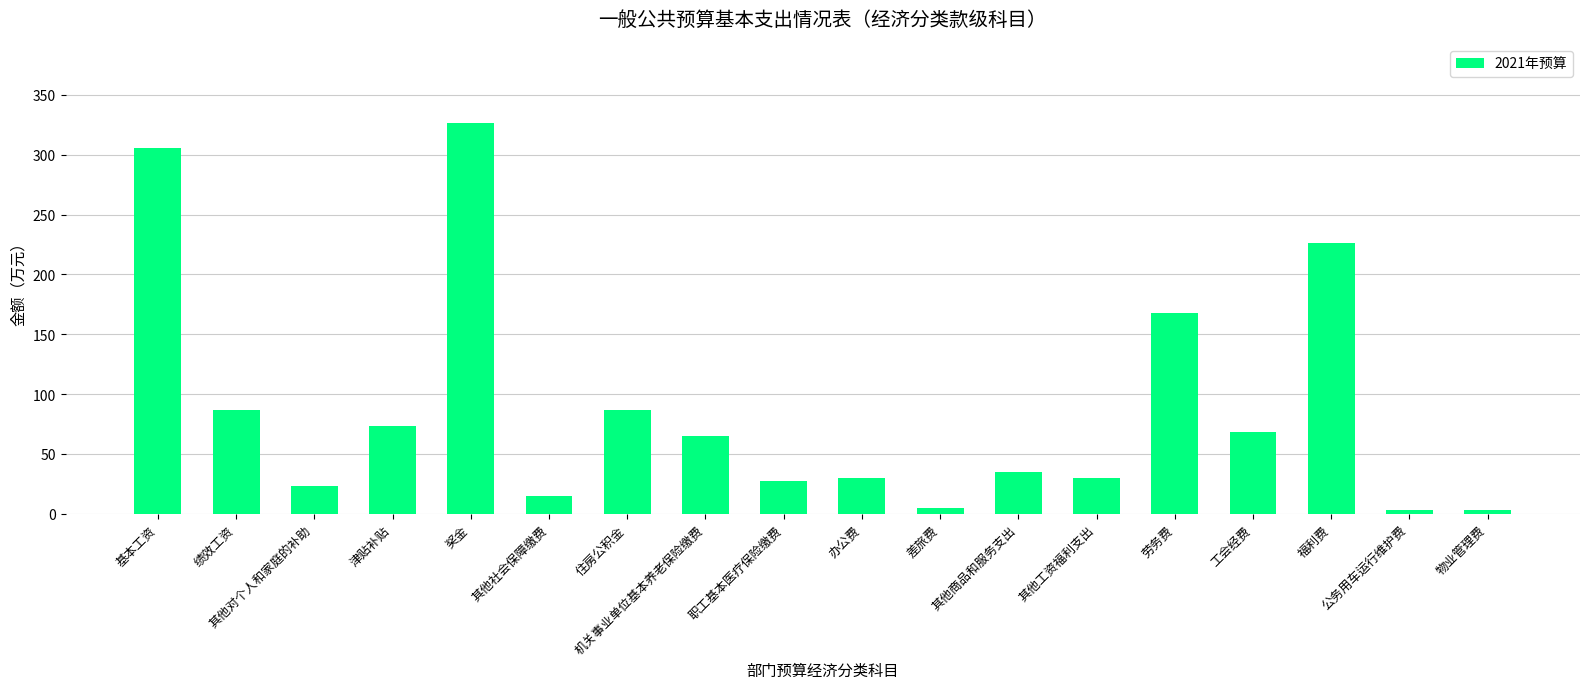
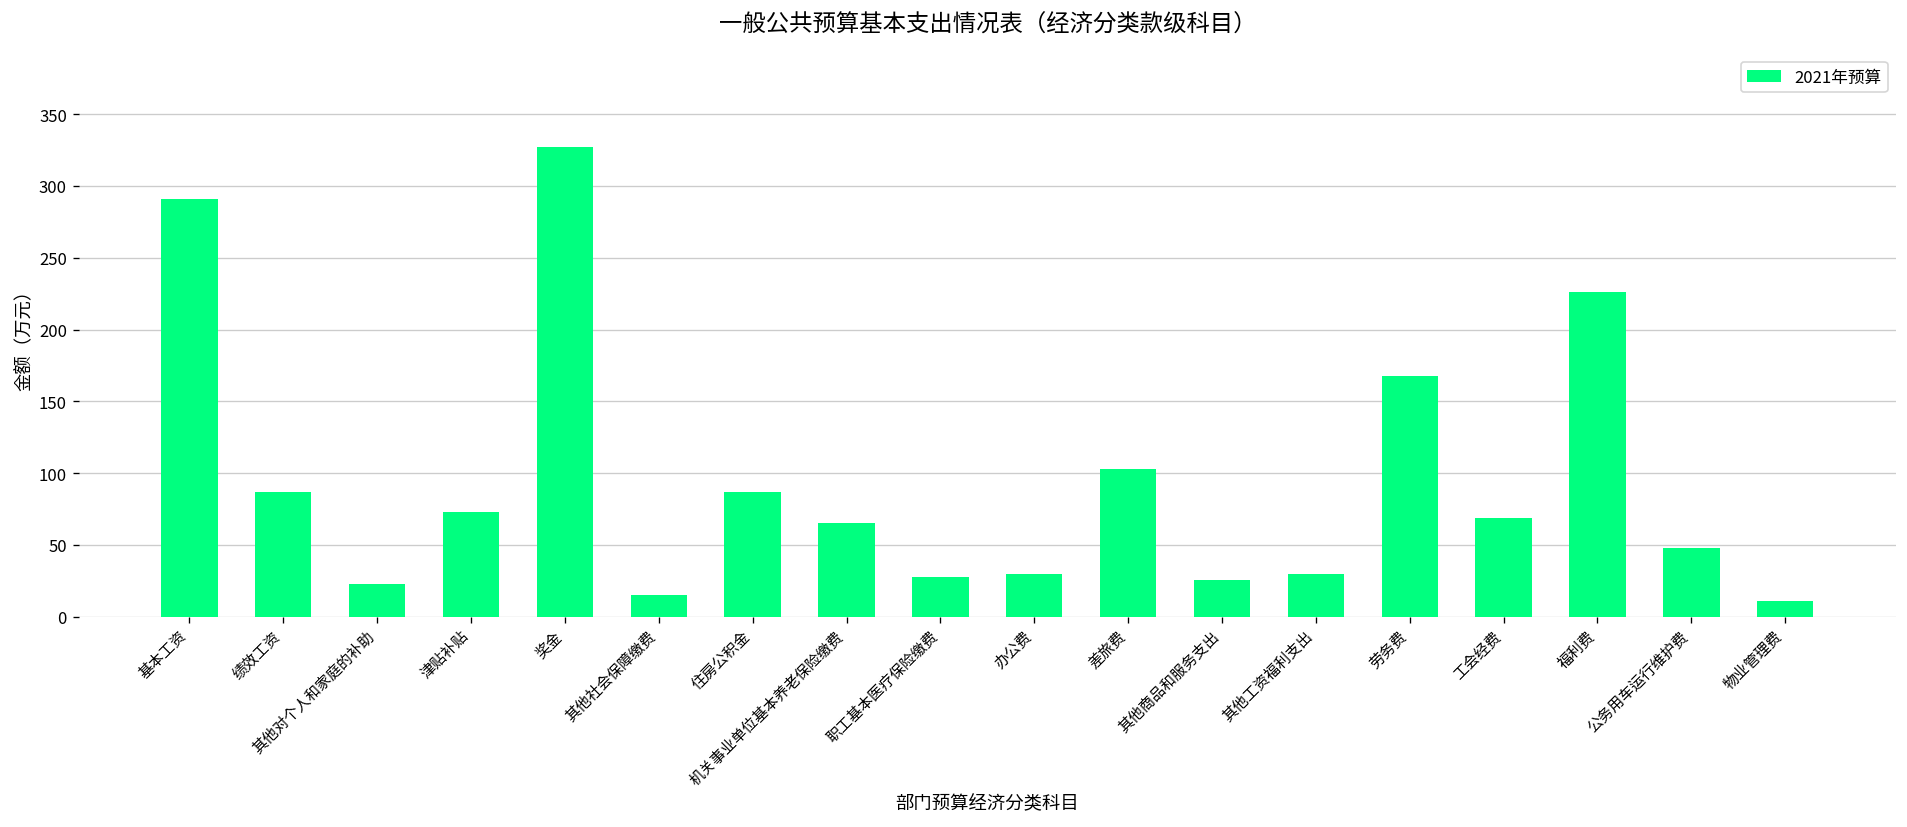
  {
-   "基本工资": 306,
+   "基本工资": 291,
    "绩效工资": 87,
    "其他对个人和家庭的补助": 23,
    "津贴补贴": 73,
    "奖金": 327,
    "其他社会保障缴费": 15,
    "住房公积金": 87,
    "机关事业单位基本养老保险缴费": 65,
    "职工基本医疗保险缴费": 27,
    "办公费": 30,
-   "差旅费": 5,
-   "其他商品和服务支出": 35,
+   "差旅费": 103,
+   "其他商品和服务支出": 26,
    "其他工资福利支出": 30,
    "劳务费": 168,
    "工会经费": 69,
    "福利费": 226,
-   "公务用车运行维护费": 3,
-   "物业管理费": 3
+   "公务用车运行维护费": 48,
+   "物业管理费": 11
  }
